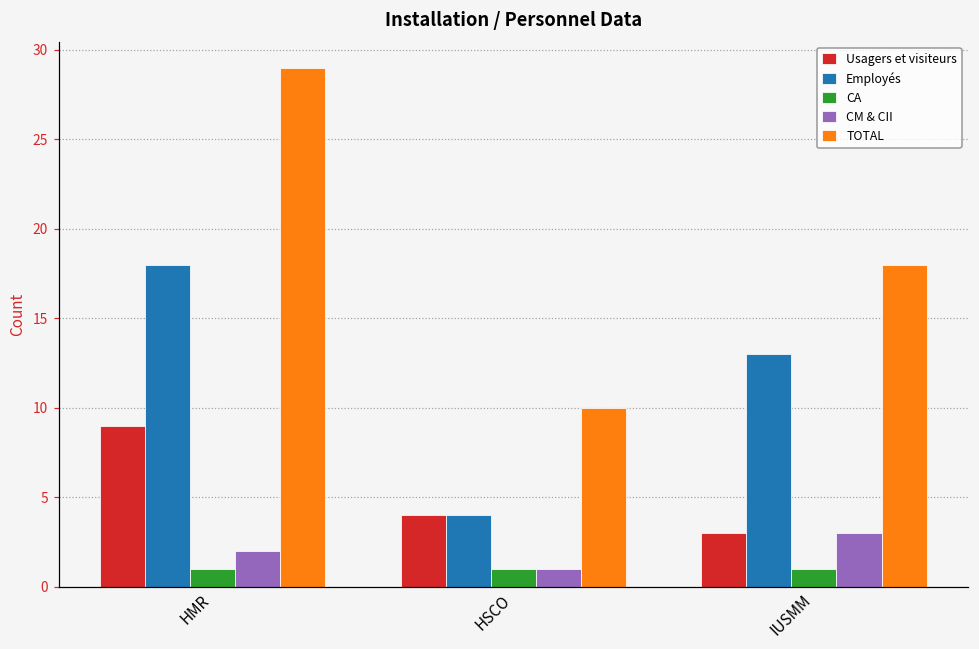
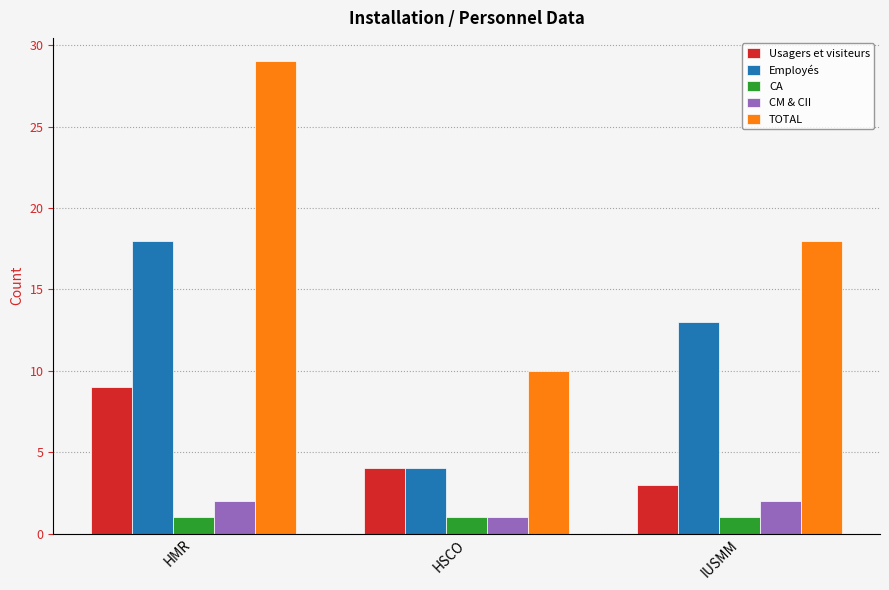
  {
    "Usagers et visiteurs": {
      "HMR": 9,
      "HSCO": 4,
      "IUSMM": 3
    },
    "Employés": {
      "HMR": 18,
      "HSCO": 4,
      "IUSMM": 13
    },
    "CA": {
      "HMR": 1,
      "HSCO": 1,
      "IUSMM": 1
    },
    "CM & CII": {
      "HMR": 2,
      "HSCO": 1,
-     "IUSMM": 3
+     "IUSMM": 2
    },
    "TOTAL": {
      "HMR": 29,
      "HSCO": 10,
      "IUSMM": 18
    }
  }
